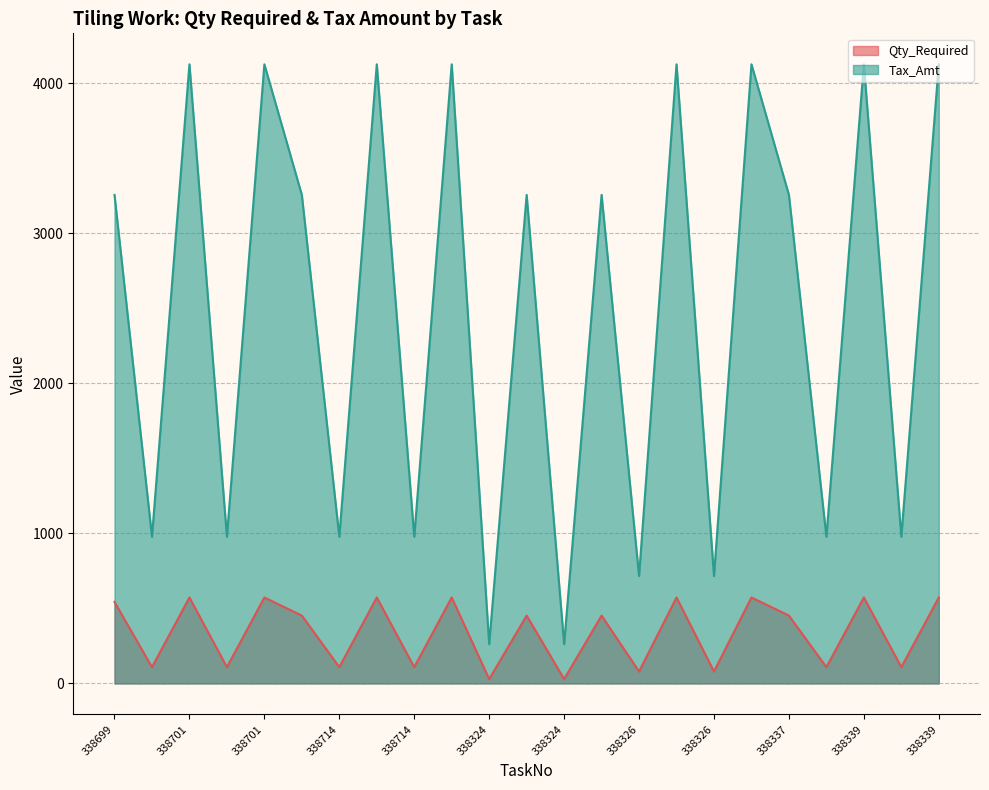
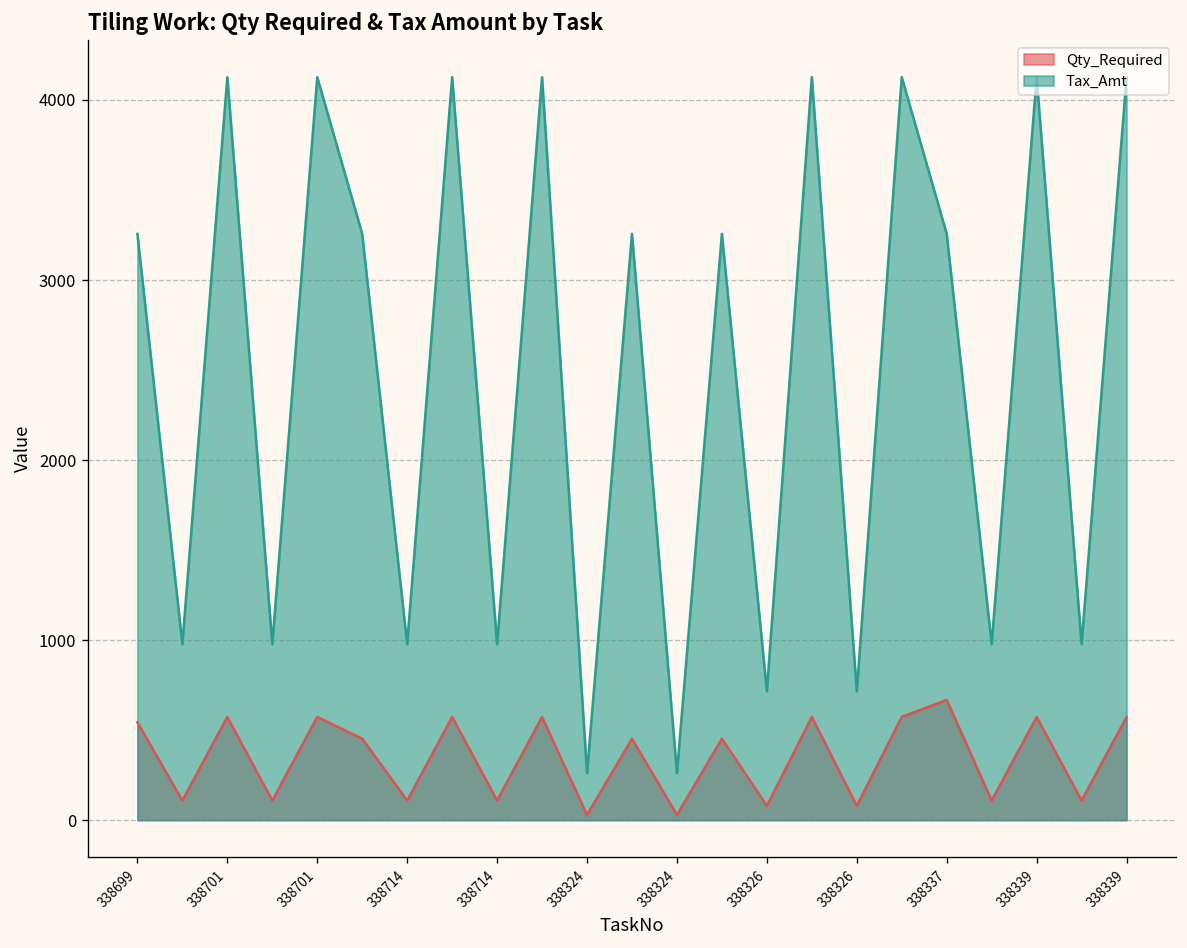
  {
    "Qty_Required": {
      "338699": 540,
-     "338337": 450
+     "338337": 670
    },
    "Tax_Amt": {
      "338699": 3260,
      "338337": 3260
    }
  }
